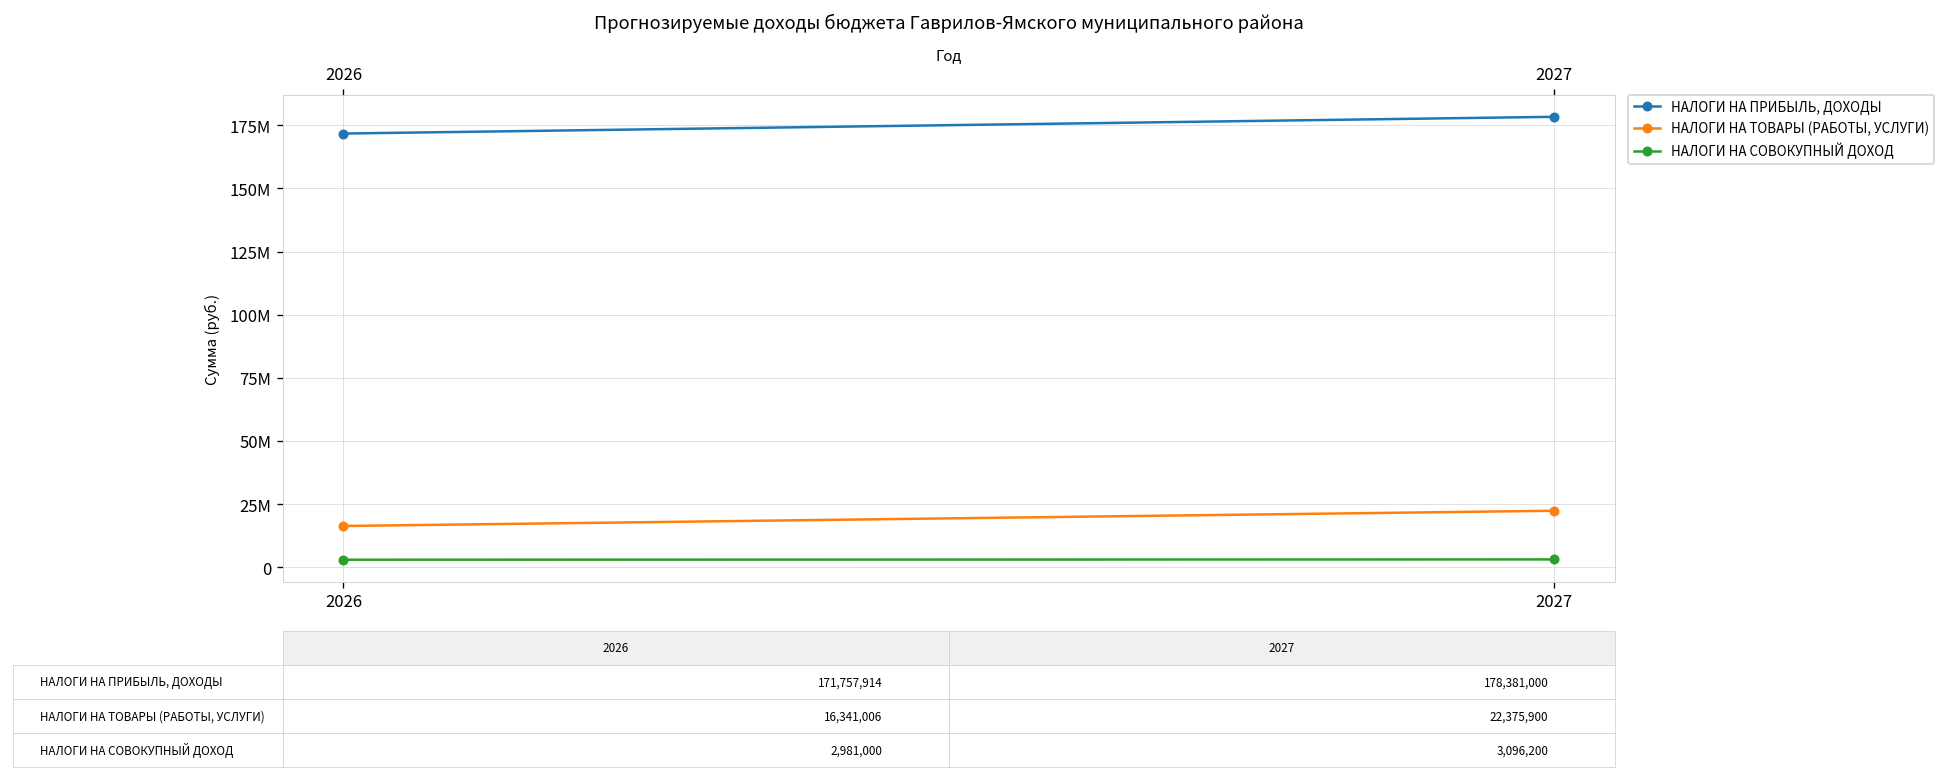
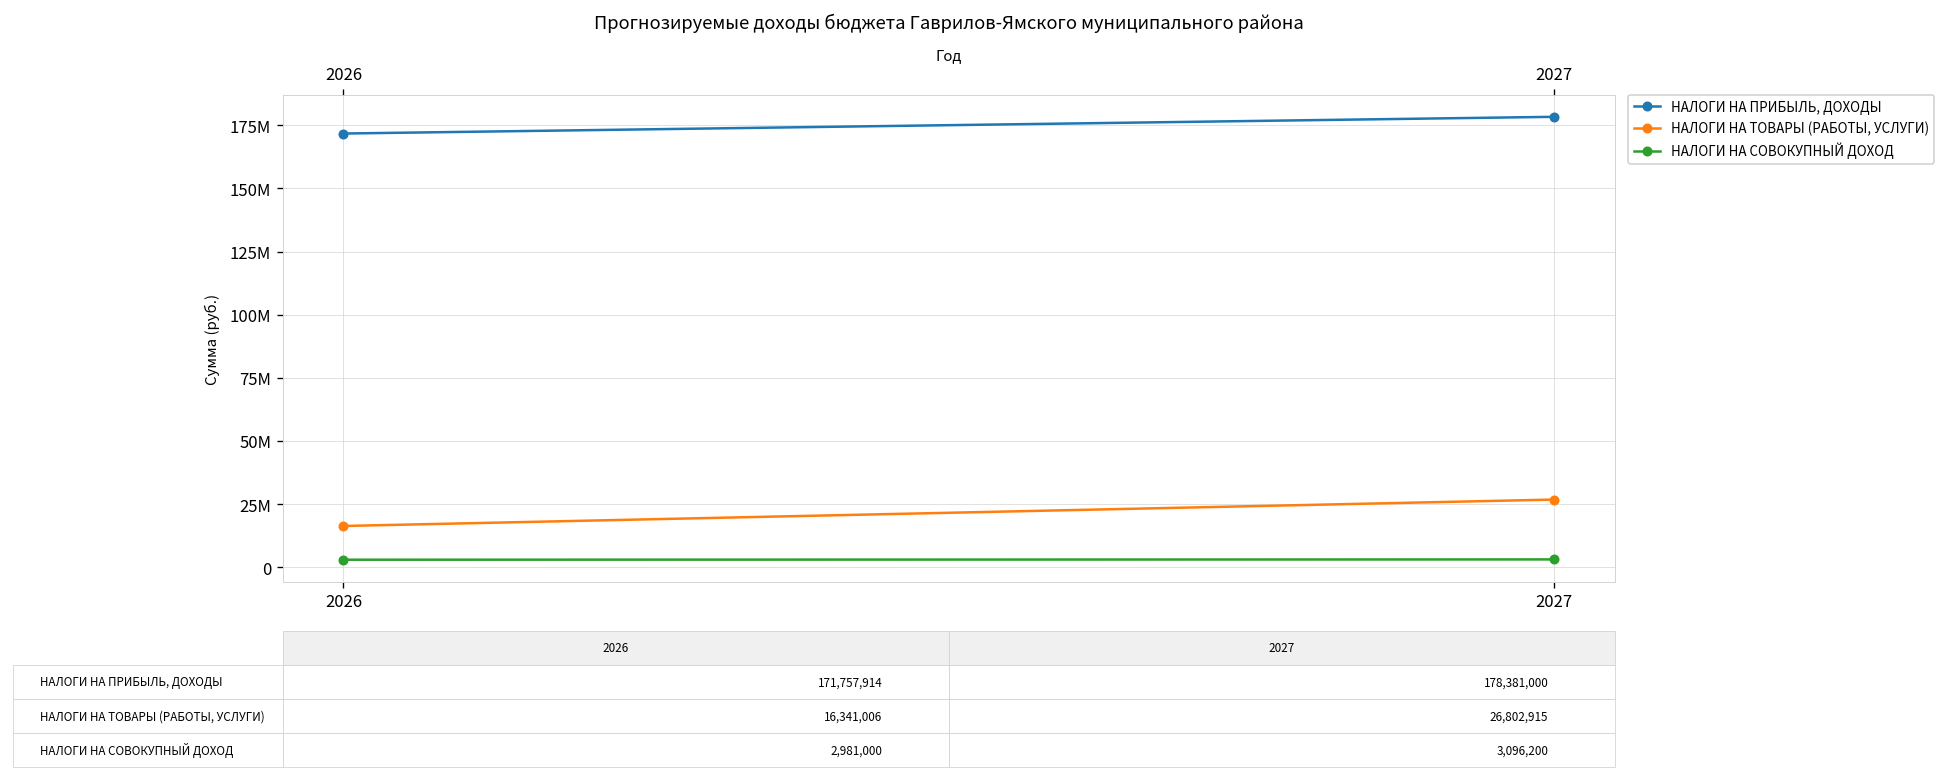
  {
    "НАЛОГИ НА ПРИБЫЛЬ, ДОХОДЫ": {
      "2026": "172000000",
      "2027": "178000000"
    },
    "НАЛОГИ НА ТОВАРЫ (РАБОТЫ, УСЛУГИ)": {
-     "2027": "22,375,900"
+     "2027": "26,802,915"
    },
    "НАЛОГИ НА СОВОКУПНЫЙ ДОХОД": {
      "2026": "3000000",
      "2027": "3000000"
    }
  }
